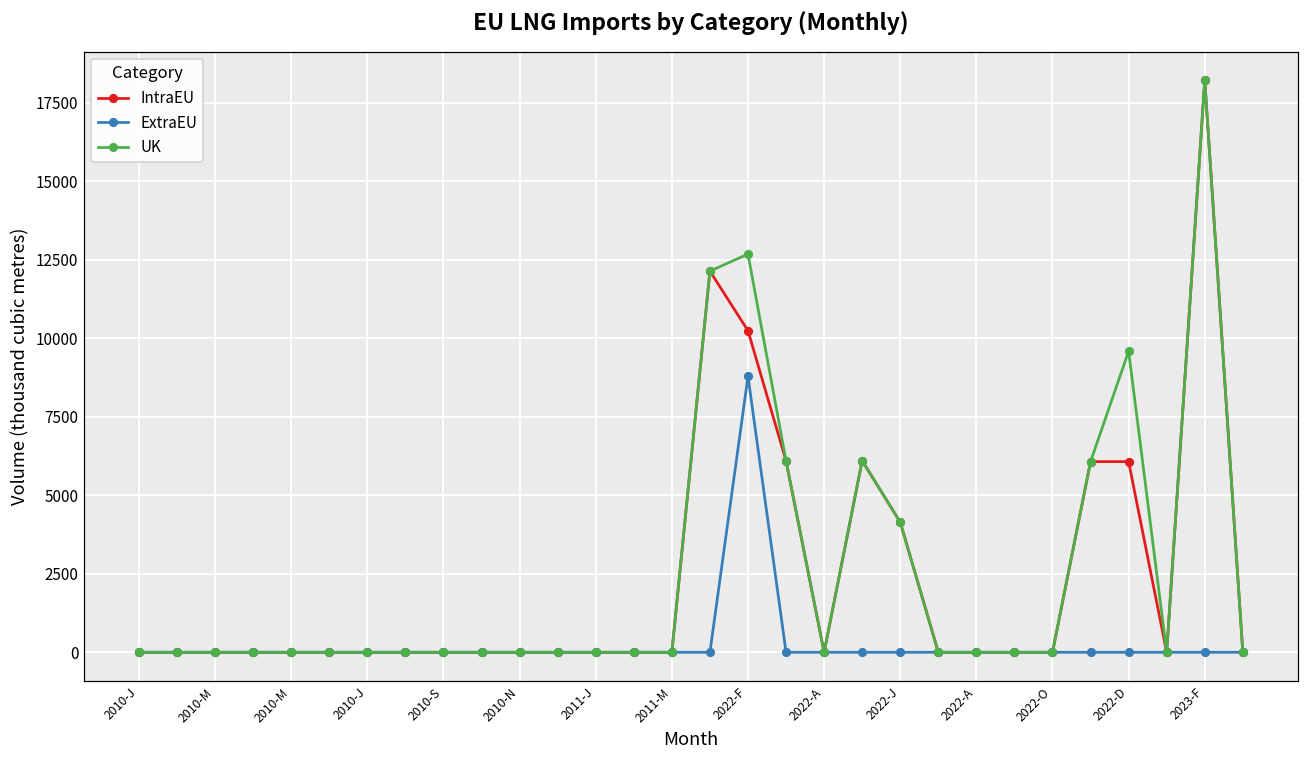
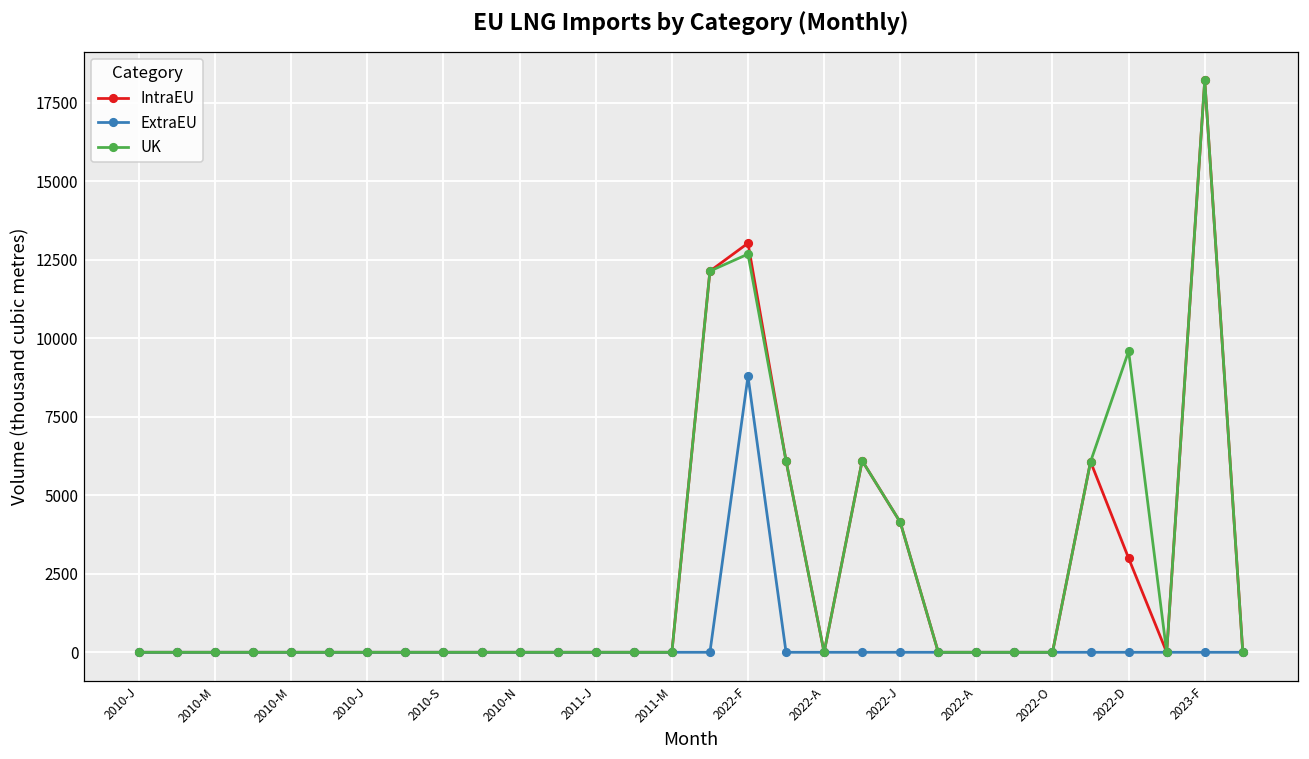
  {
    "IntraEU": {
-     "2022-F": 10200,
-     "2022-D": 6100
+     "2022-F": 13000,
+     "2022-D": 3000
    },
    "ExtraEU": {
      "2022-F": 8800,
      "2022-D": 0,
      "2023-F": 0
    },
    "UK": {
      "2022-F": 12700,
      "2022-D": 9600
    }
  }
